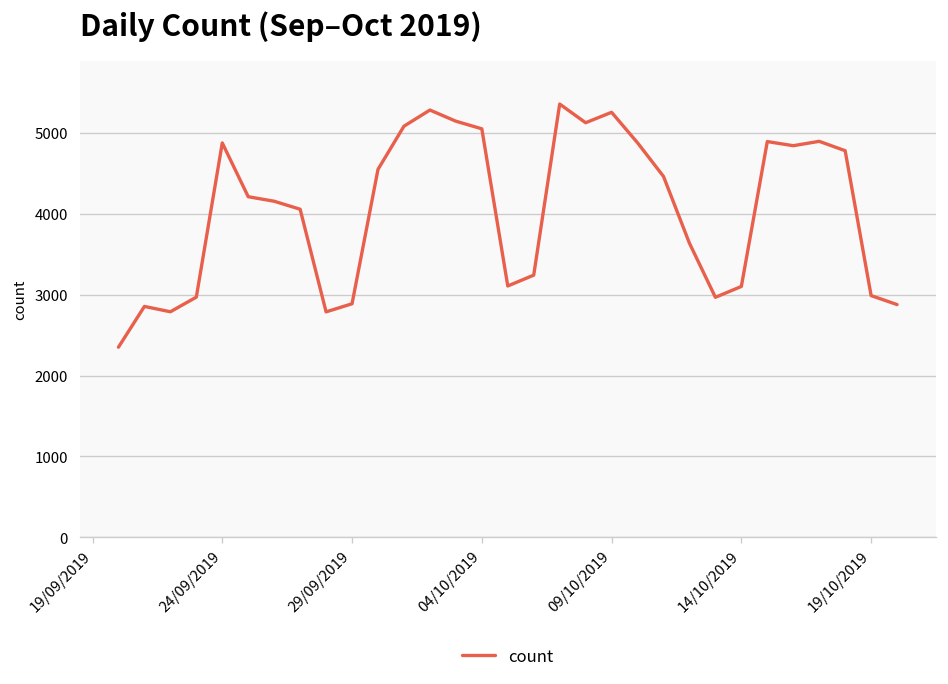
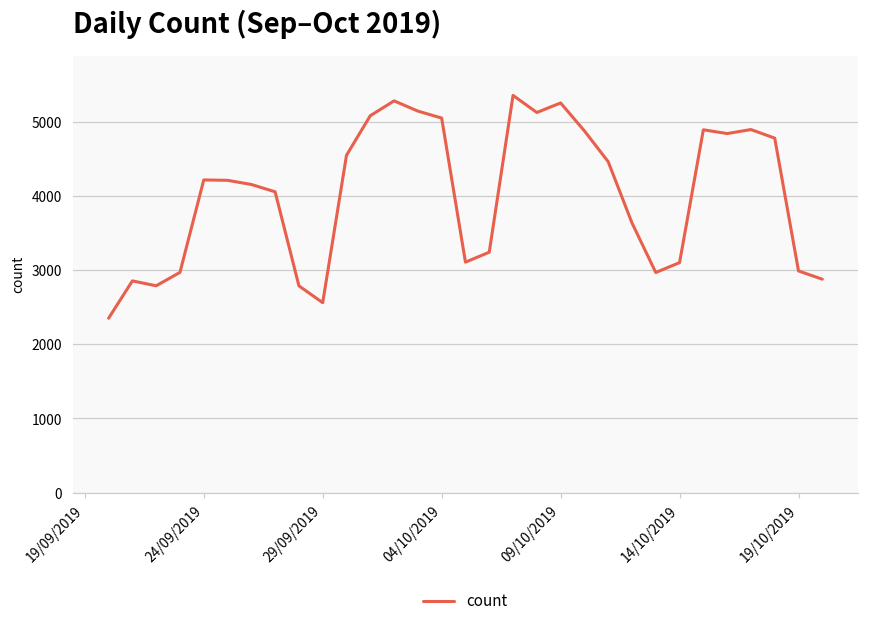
  {
-   "24/09/2019": 4900,
-   "29/09/2019": 2900,
+   "24/09/2019": 4200,
+   "29/09/2019": 2600,
    "04/10/2019": 5100,
    "09/10/2019": 5300,
    "14/10/2019": 3100,
    "19/10/2019": 3000
  }
